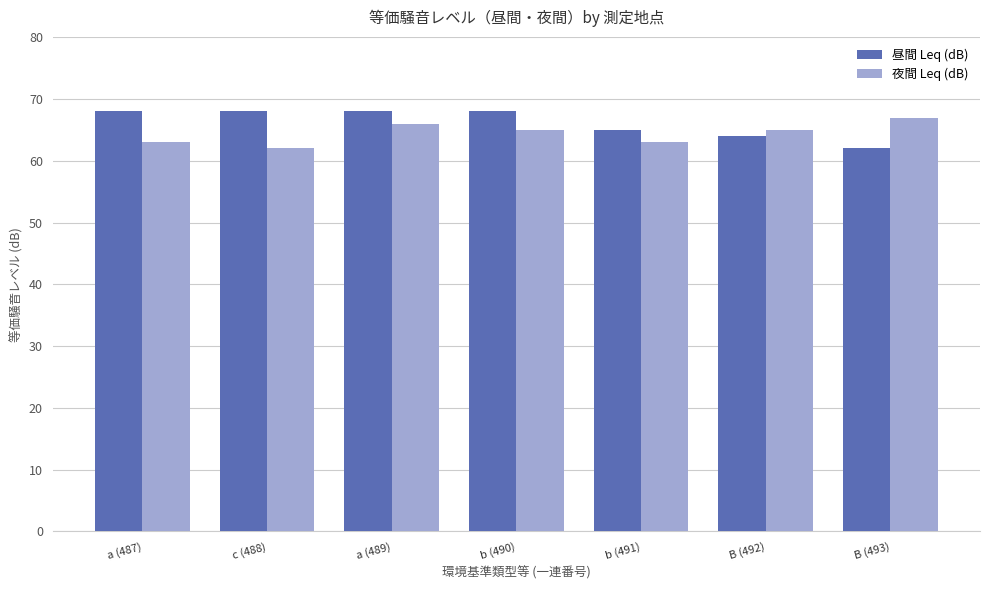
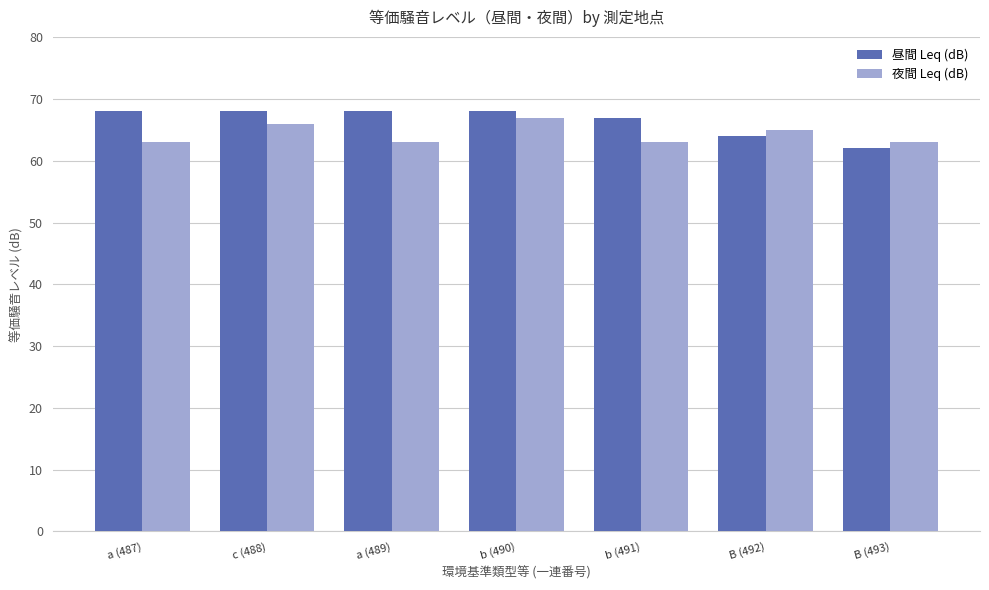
  {
    "昼間 Leq (dB)": {
      "a (487)": 68,
      "c (488)": 68,
      "a (489)": 68,
      "b (490)": 68,
-     "b (491)": 65,
+     "b (491)": 67,
      "B (492)": 64,
      "B (493)": 62
    },
    "夜間 Leq (dB)": {
      "a (487)": 63,
-     "c (488)": 62,
-     "a (489)": 66,
-     "b (490)": 65,
+     "c (488)": 66,
+     "a (489)": 63,
+     "b (490)": 67,
      "b (491)": 63,
      "B (492)": 65,
-     "B (493)": 67
+     "B (493)": 63
    }
  }
